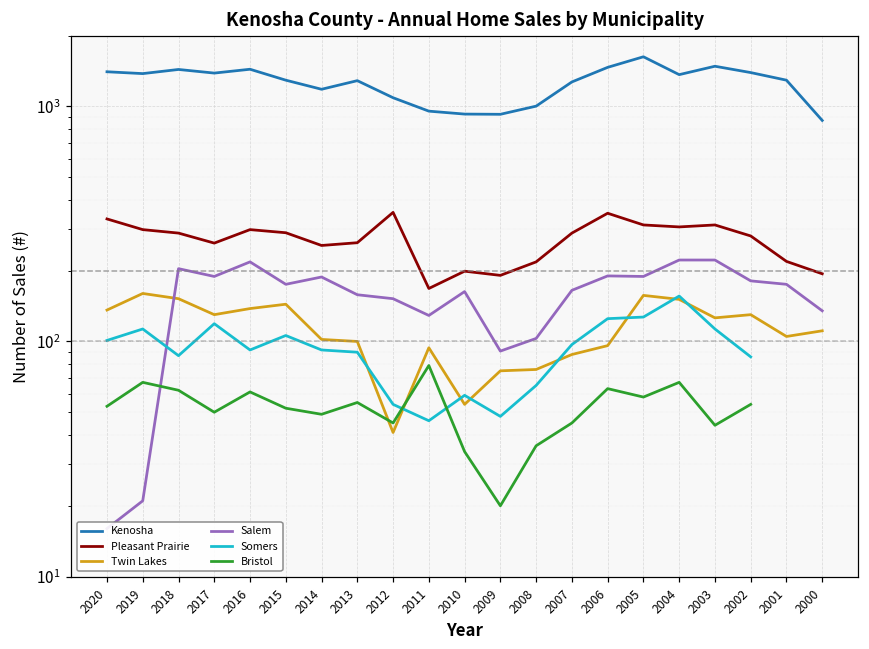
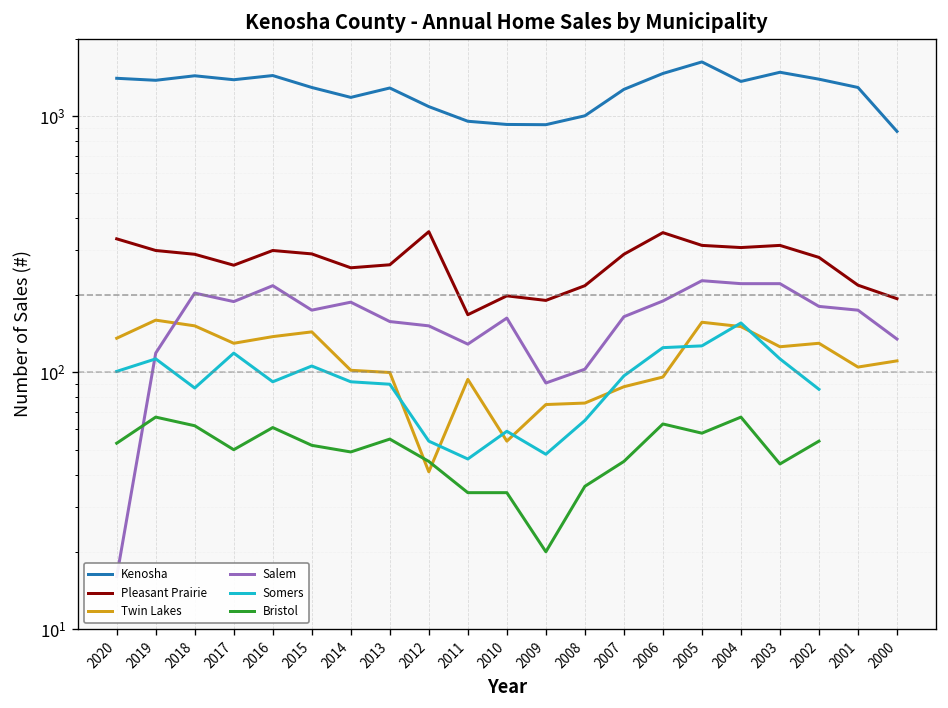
  {
    "Kenosha": {
      "2020": 1400,
      "2019": 1400,
      "2018": 1400,
      "2017": 1400,
      "2016": 1400,
      "2015": 1300,
      "2014": 1200,
      "2013": 1300,
      "2012": 1100,
      "2011": 1000,
      "2010": 930,
      "2009": 930,
      "2008": 1000,
      "2007": 1300,
      "2006": 1500,
      "2005": 1600,
      "2004": 1400,
      "2003": 1500,
      "2002": 1400,
      "2001": 1300,
      "2000": 870
    },
    "Pleasant Prairie": {
      "2020": 330,
      "2019": 300,
      "2018": 290,
      "2017": 260,
      "2016": 300,
      "2015": 290,
      "2014": 260,
      "2013": 260,
      "2012": 350,
      "2011": 170,
      "2010": 200,
      "2009": 190,
      "2008": 220,
      "2007": 290,
      "2006": 350,
      "2005": 310,
      "2004": 310,
      "2003": 310,
      "2002": 280,
      "2001": 220,
      "2000": 190
    },
    "Twin Lakes": {
      "2020": 140,
      "2019": 160,
      "2018": 150,
      "2017": 130,
      "2016": 140,
      "2015": 140,
      "2014": 100,
      "2013": 100,
      "2012": 41,
      "2011": 90,
      "2010": 54,
      "2009": 75,
      "2008": 76,
      "2007": 88,
      "2006": 100,
      "2005": 160,
      "2004": 150,
      "2003": 130,
      "2002": 130,
      "2001": 110,
      "2000": 110
    },
    "Salem": {
-     "2019": 21,
+     "2019": 120,
      "2018": 200,
      "2017": 190,
      "2016": 220,
      "2015": 180,
      "2014": 190,
      "2013": 160,
      "2012": 150,
      "2011": 130,
      "2010": 160,
      "2009": 91,
      "2008": 100,
      "2007": 170,
      "2006": 190,
-     "2005": 190,
+     "2005": 230,
      "2004": 220,
      "2003": 220,
      "2002": 180,
      "2001": 180,
      "2000": 140
    },
    "Somers": {
      "2020": 100,
      "2019": 110,
      "2018": 87,
      "2017": 120,
      "2016": 92,
      "2015": 110,
      "2014": 92,
      "2013": 90,
      "2012": 54,
      "2011": 46,
      "2010": 59,
      "2009": 48,
      "2008": 65,
      "2007": 100,
      "2006": 130,
      "2005": 130,
      "2004": 160,
      "2003": 110,
      "2002": 86
    },
    "Bristol": {
      "2020": 53,
      "2019": 67,
      "2018": 62,
      "2017": 50,
      "2016": 61,
      "2015": 52,
      "2014": 49,
      "2013": 55,
      "2012": 45,
-     "2011": 79,
+     "2011": 34,
      "2010": 34,
      "2009": 20,
      "2008": 36,
      "2007": 45,
      "2006": 63,
      "2005": 58,
      "2004": 67,
      "2003": 44,
      "2002": 54
    }
  }
